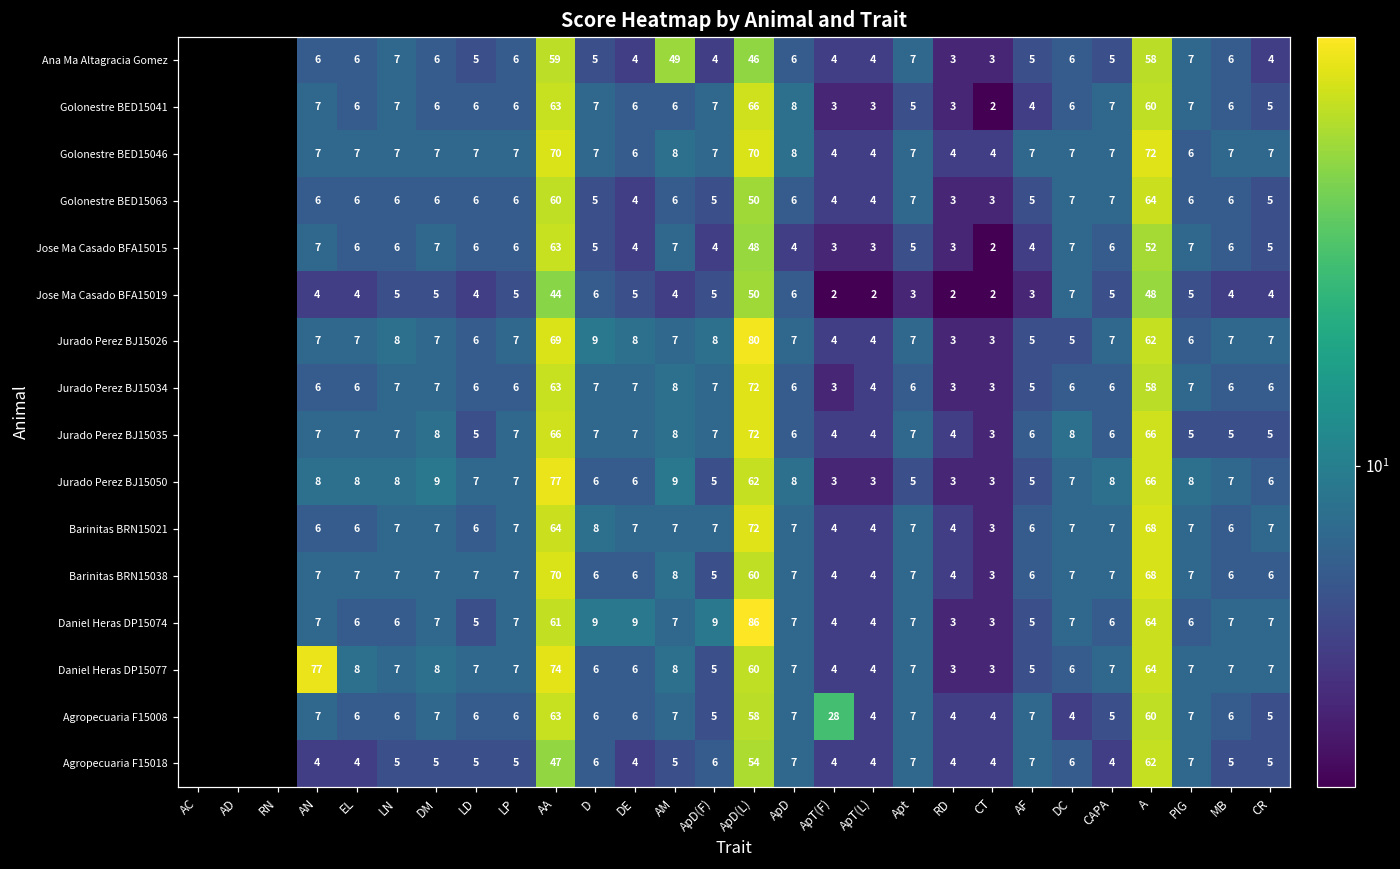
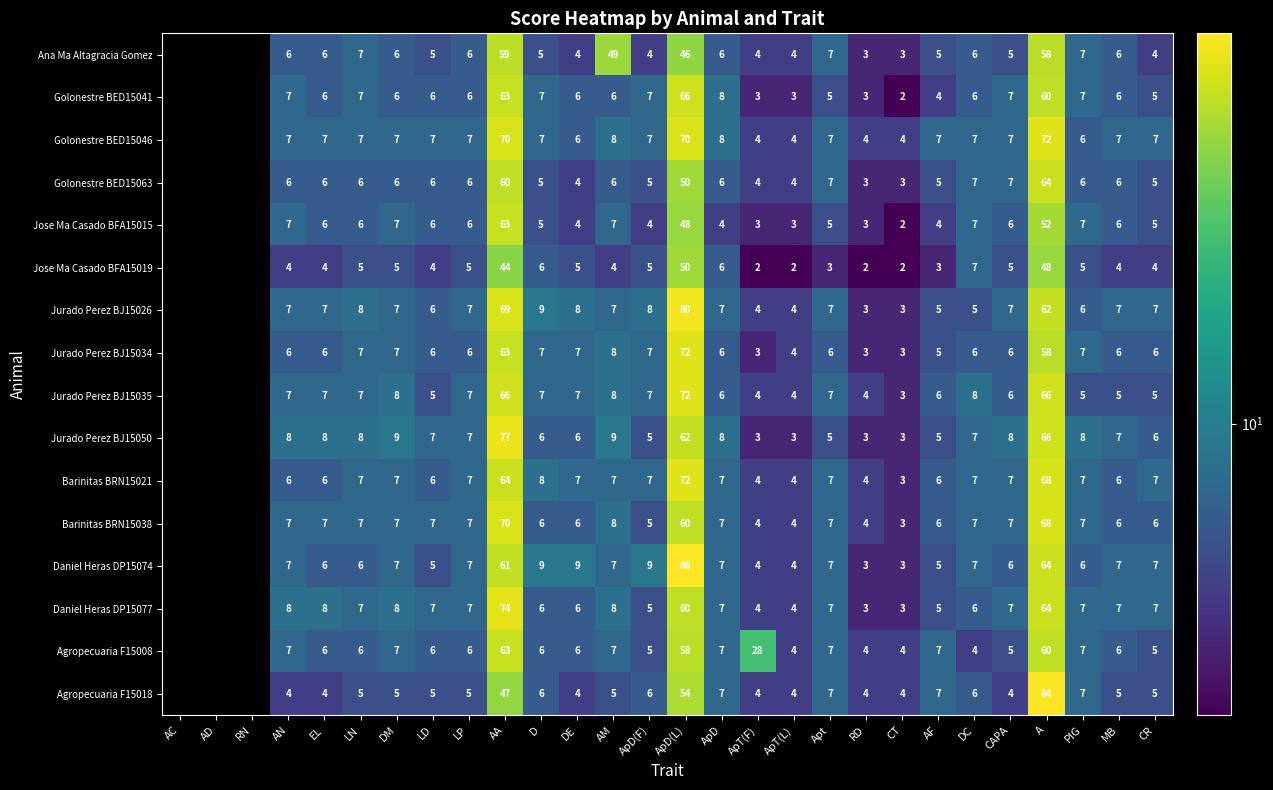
  {
    "Daniel Heras DP15077": {
-     "AN": 77,
+     "AN": 8,
      "EL": 8,
      "LN": 7,
      "DM": 8,
      "LD": 7,
      "LP": 7,
      "AA": 74,
      "D": 6,
      "DE": 6,
      "AM": 8,
      "ApD(F)": 5,
      "ApD(L)": 60,
      "ApD": 7,
      "ApT(F)": 4,
      "ApT(L)": 4,
      "Apt": 7,
      "RD": 3,
      "CT": 3,
      "AF": 5,
      "DC": 6,
      "CAPA": 7,
      "A": 64,
      "PIG": 7,
      "MB": 7,
      "CR": 7
    },
    "Agropecuaria F15018": {
      "AN": 4,
      "EL": 4,
      "LN": 5,
      "DM": 5,
      "LD": 5,
      "LP": 5,
      "AA": 47,
      "D": 6,
      "DE": 4,
      "AM": 5,
      "ApD(F)": 6,
      "ApD(L)": 54,
      "ApD": 7,
      "ApT(F)": 4,
      "ApT(L)": 4,
      "Apt": 7,
      "RD": 4,
      "CT": 4,
      "AF": 7,
      "DC": 6,
      "CAPA": 4,
-     "A": 62,
+     "A": 84,
      "PIG": 7,
      "MB": 5,
      "CR": 5
    }
  }
